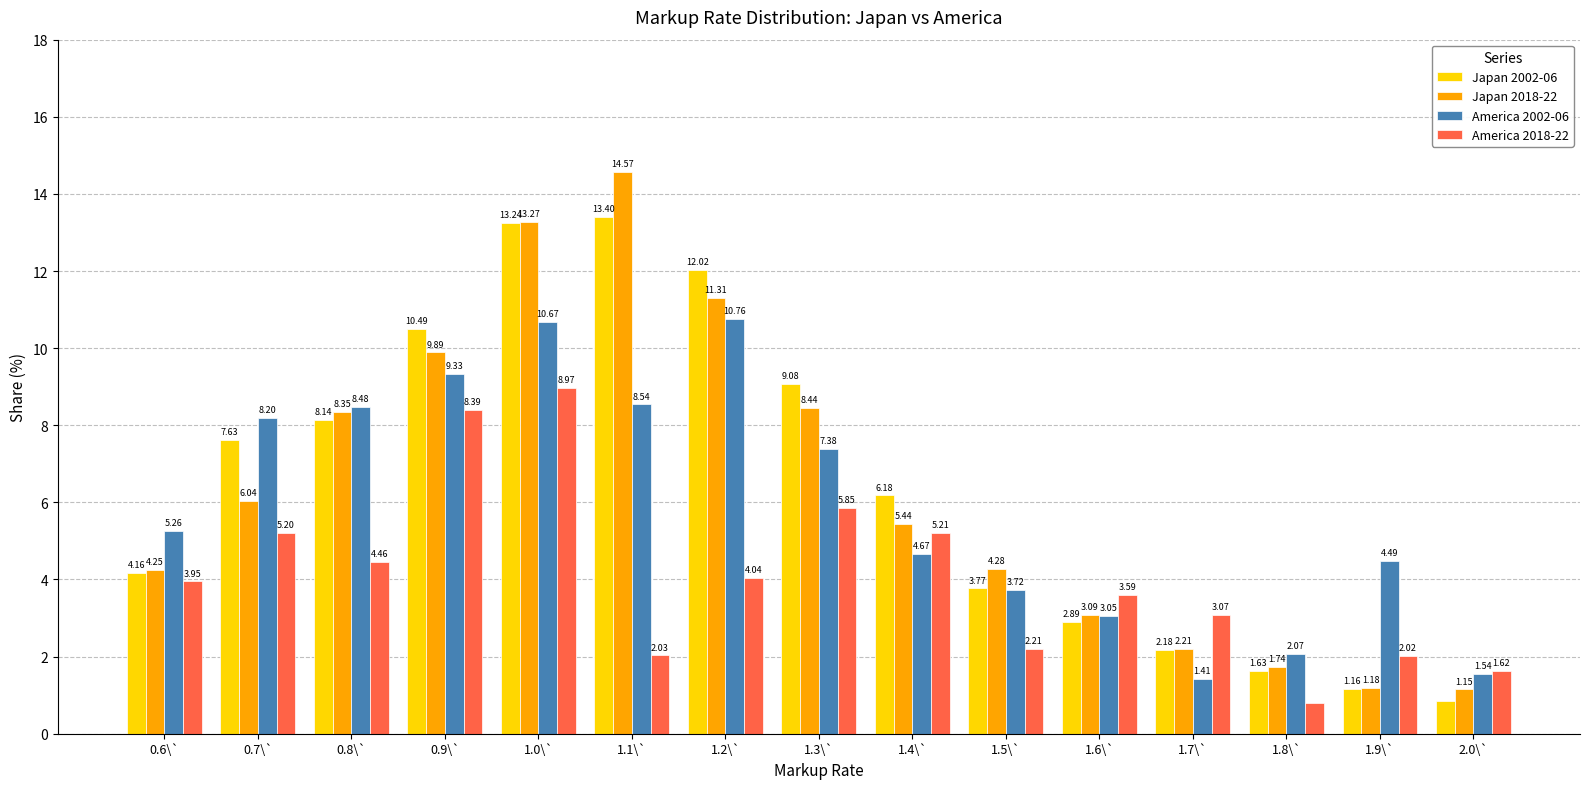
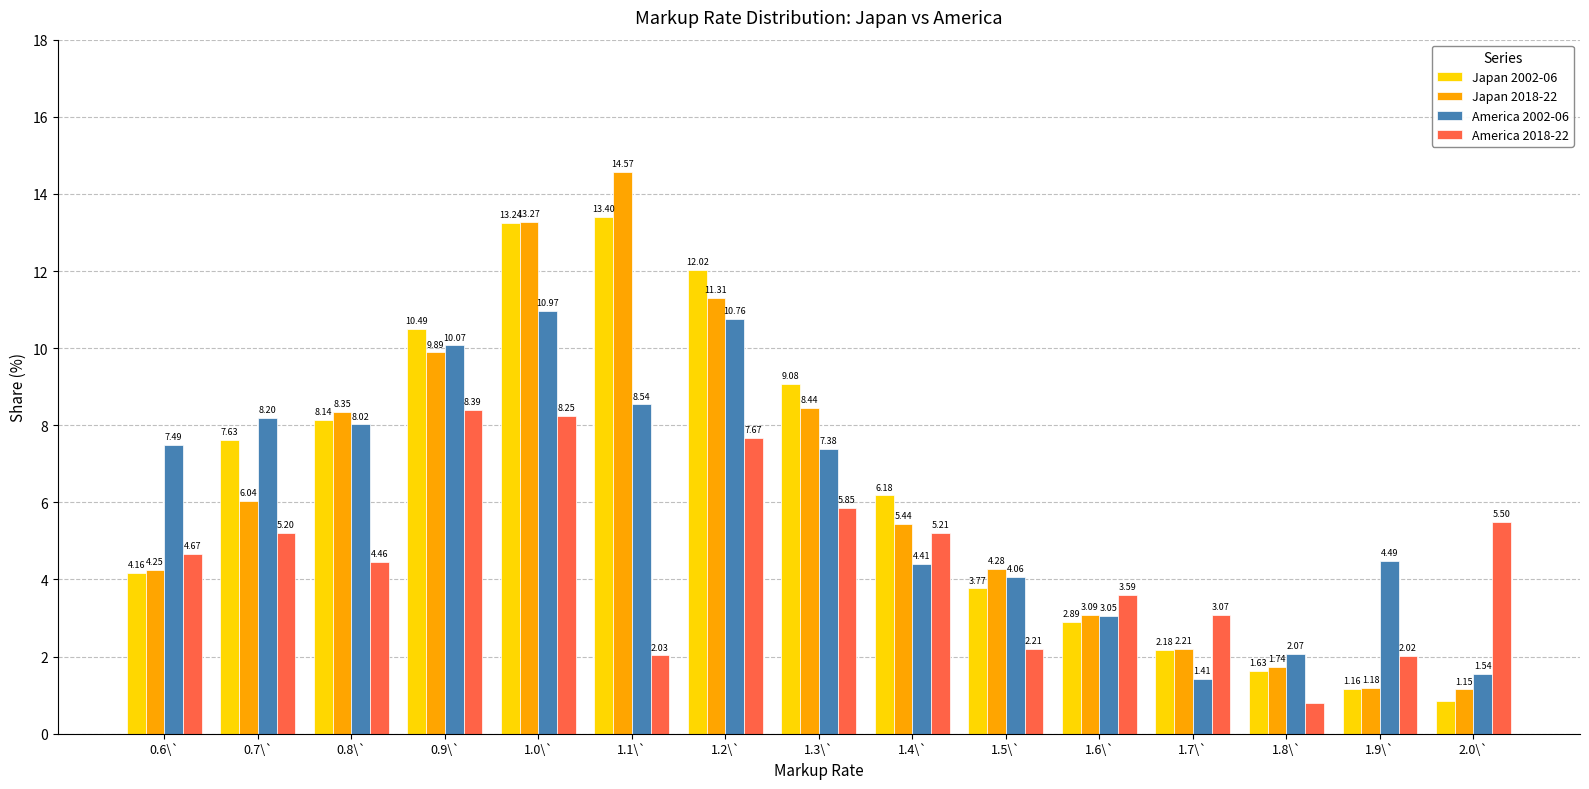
  {
    "America 2002-06": {
-     "0.6\\`": 5.26,
+     "0.6\\`": 7.49,
      "0.7\\`": 8.20,
-     "0.8\\`": 8.48,
-     "0.9\\`": 9.33,
-     "1.0\\`": 10.67,
+     "0.8\\`": 8.02,
+     "0.9\\`": 10.07,
+     "1.0\\`": 10.97,
      "1.1\\`": 8.54,
      "1.2\\`": 10.76,
      "1.3\\`": 7.38,
-     "1.4\\`": 4.67,
-     "1.5\\`": 3.72,
+     "1.4\\`": 4.41,
+     "1.5\\`": 4.06,
      "1.6\\`": 3.05,
      "1.7\\`": 1.41,
      "1.8\\`": 2.07,
      "1.9\\`": 4.49,
      "2.0\\`": 1.54
    },
    "America 2018-22": {
-     "0.6\\`": 3.95,
+     "0.6\\`": 4.67,
      "0.7\\`": 5.20,
      "0.8\\`": 4.46,
      "0.9\\`": 8.39,
-     "1.0\\`": 8.97,
+     "1.0\\`": 8.25,
      "1.1\\`": 2.03,
-     "1.2\\`": 4.04,
+     "1.2\\`": 7.67,
      "1.3\\`": 5.85,
      "1.4\\`": 5.21,
      "1.5\\`": 2.21,
      "1.6\\`": 3.59,
      "1.7\\`": 3.07,
      "1.9\\`": 2.02,
-     "2.0\\`": 1.62
+     "2.0\\`": 5.50
    }
  }
